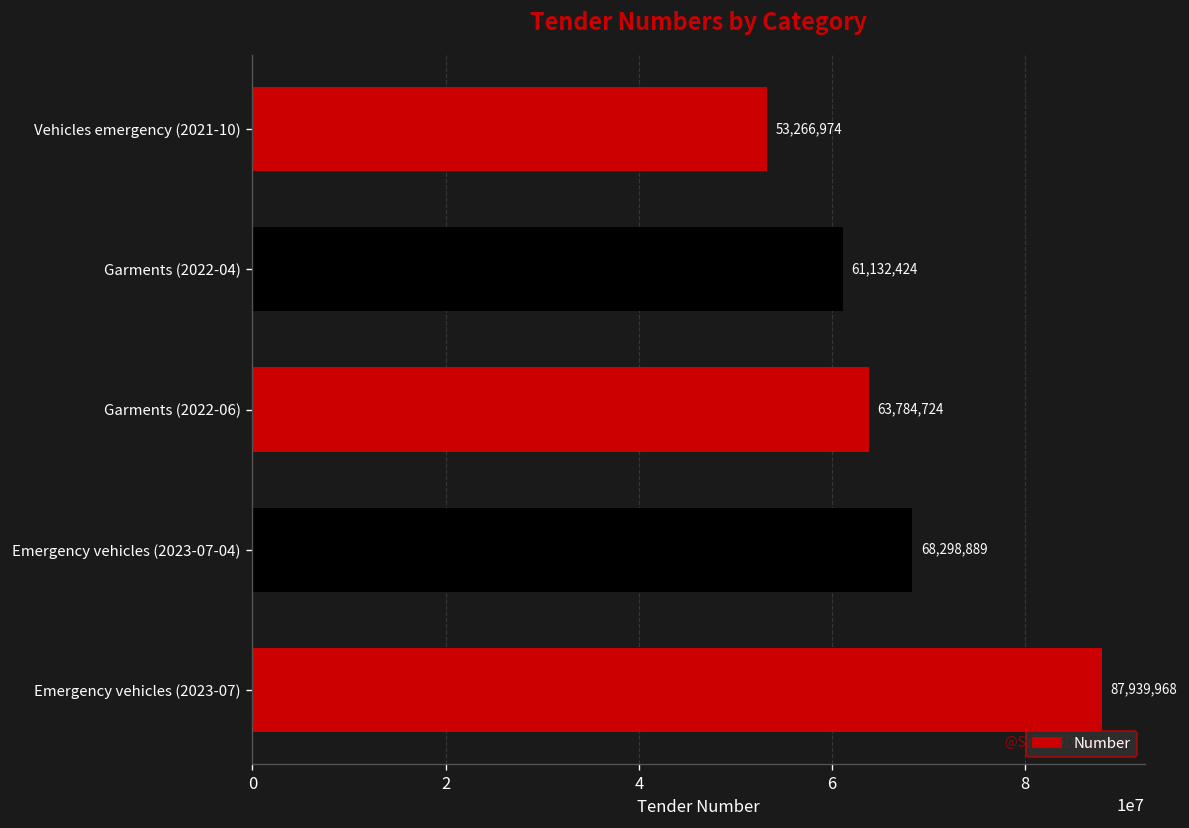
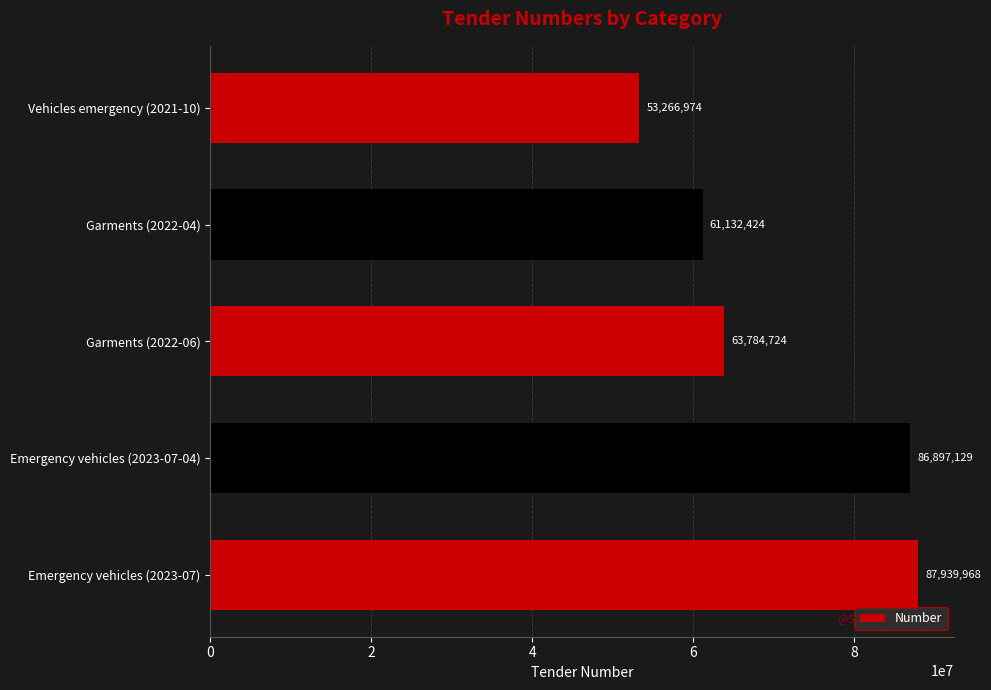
  {
    "Vehicles emergency (2021-10)": "53,266,974",
    "Garments (2022-04)": "61,132,424",
    "Garments (2022-06)": "63,784,724",
-   "Emergency vehicles (2023-07-04)": "68,298,889",
+   "Emergency vehicles (2023-07-04)": "86,897,129",
    "Emergency vehicles (2023-07)": "87,939,968"
  }
